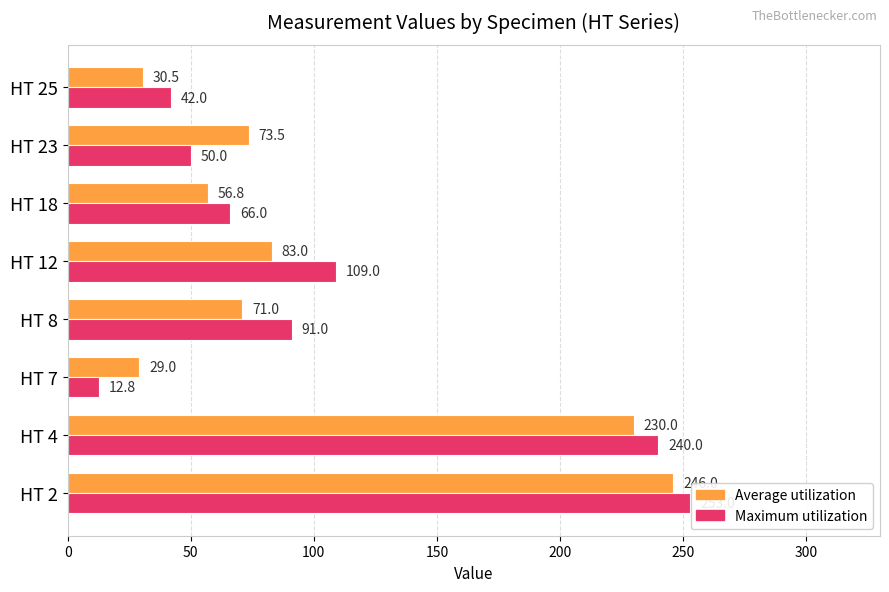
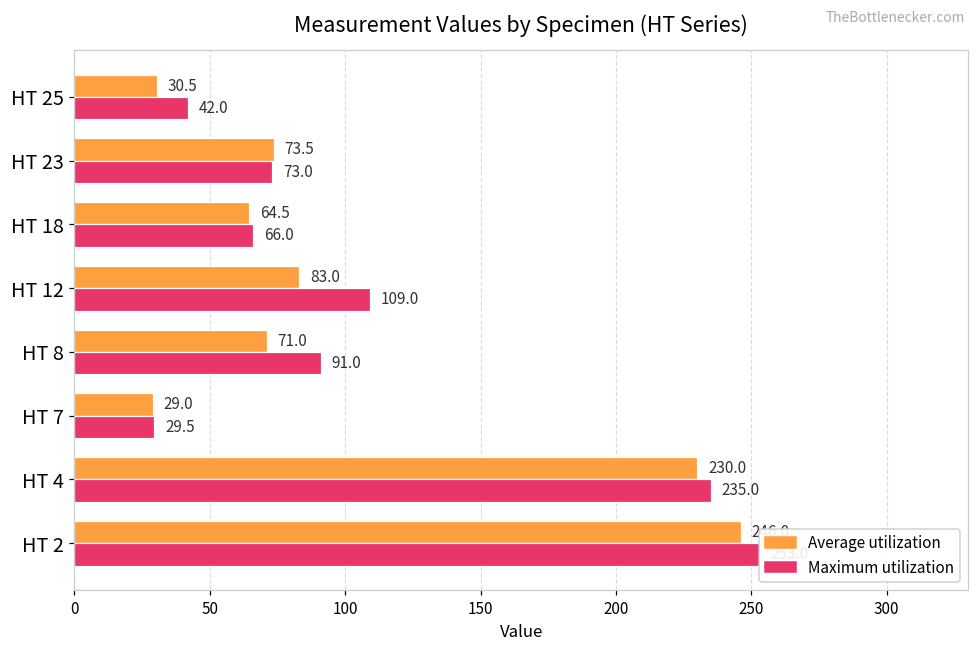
  {
    "Average utilization": {
      "HT 25": 30.5,
      "HT 23": 73.5,
-     "HT 18": 56.8,
+     "HT 18": 64.5,
      "HT 12": 83.0,
      "HT 8": 71.0,
      "HT 7": 29.0,
      "HT 4": 230.0
    },
    "Maximum utilization": {
      "HT 25": 42.0,
-     "HT 23": 50.0,
+     "HT 23": 73.0,
      "HT 18": 66.0,
      "HT 12": 109.0,
      "HT 8": 91.0,
-     "HT 7": 12.8,
-     "HT 4": 240.0
+     "HT 7": 29.5,
+     "HT 4": 235.0
    }
  }
